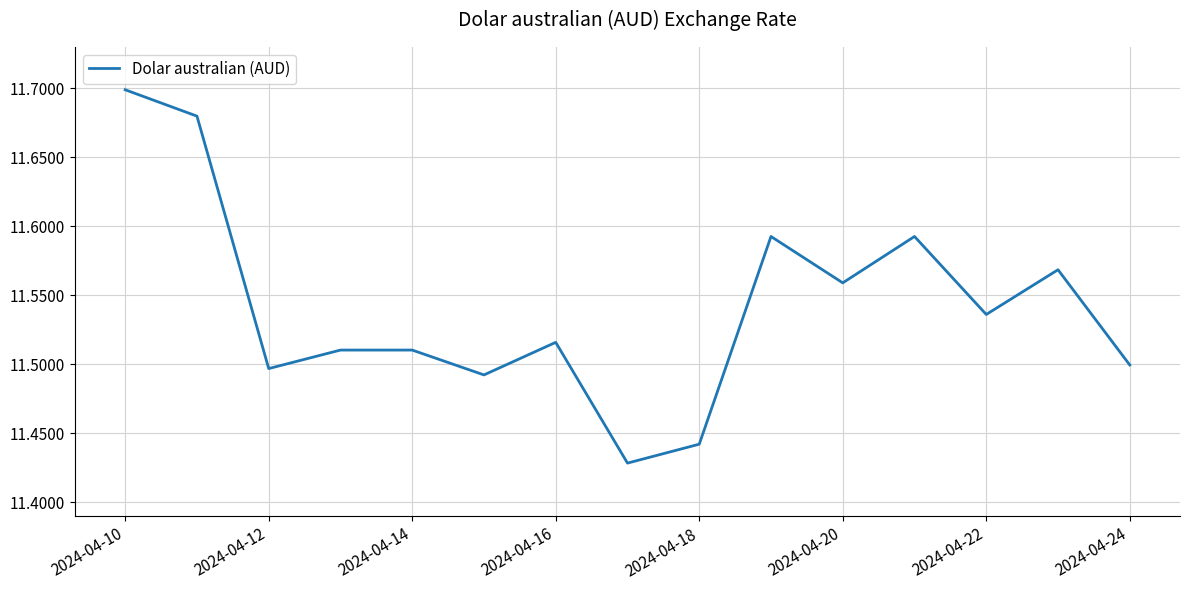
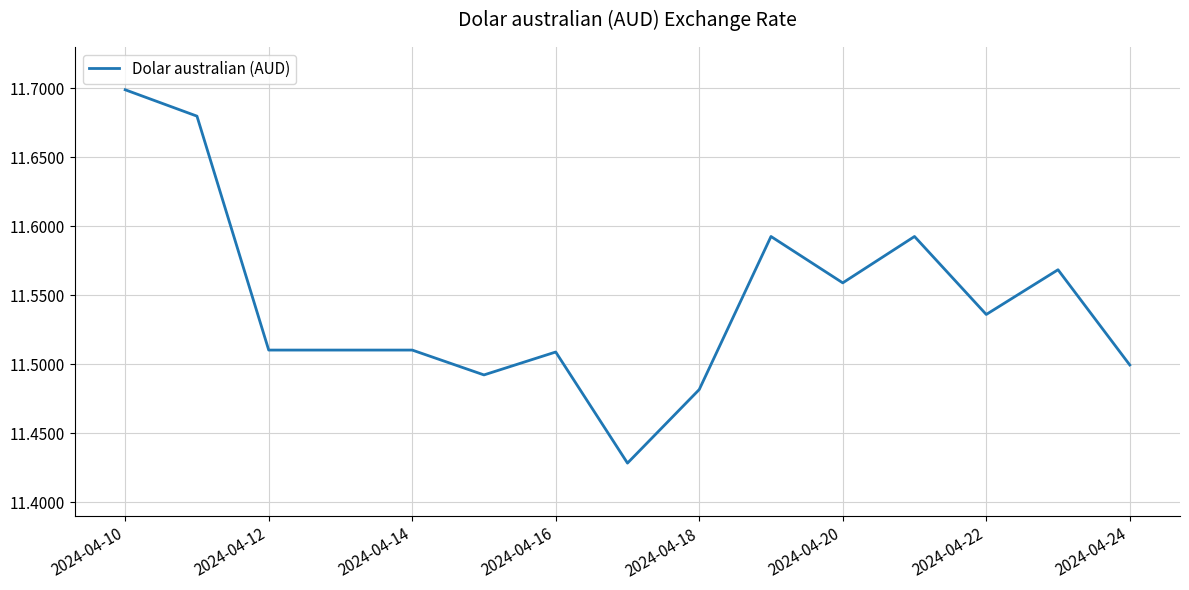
  {
    "2024-04-10": 11.699,
-   "2024-04-12": 11.497,
+   "2024-04-12": 11.510,
    "2024-04-14": 11.510,
-   "2024-04-16": 11.516,
-   "2024-04-18": 11.442,
+   "2024-04-16": 11.509,
+   "2024-04-18": 11.482,
    "2024-04-20": 11.559,
    "2024-04-22": 11.536,
    "2024-04-24": 11.500
  }
